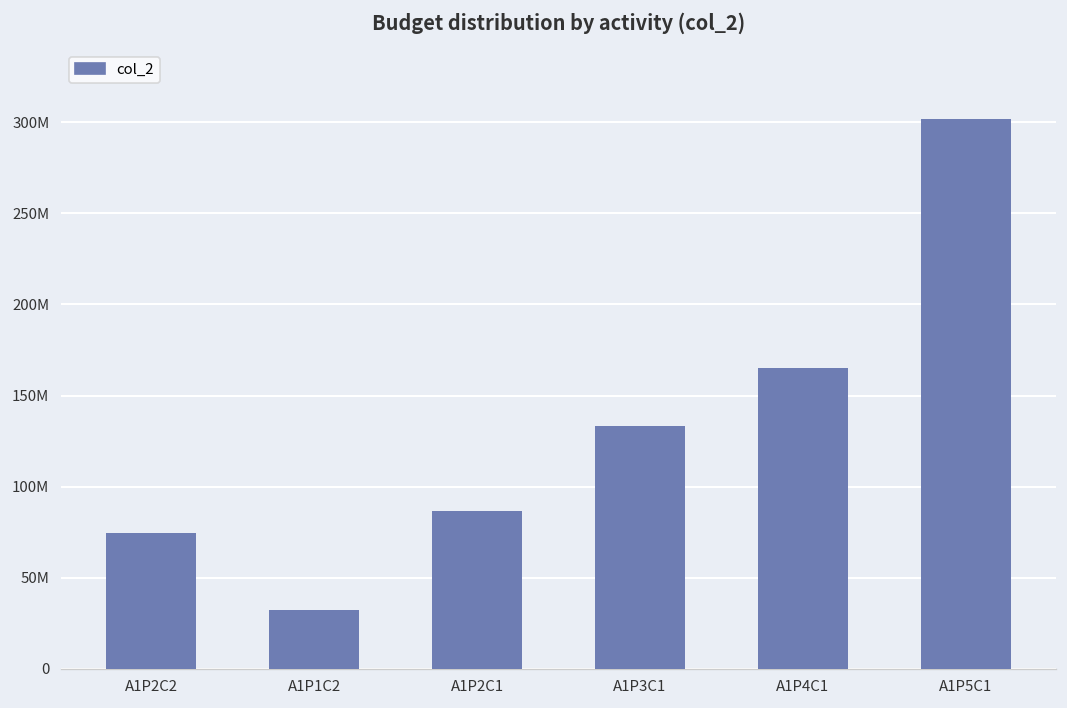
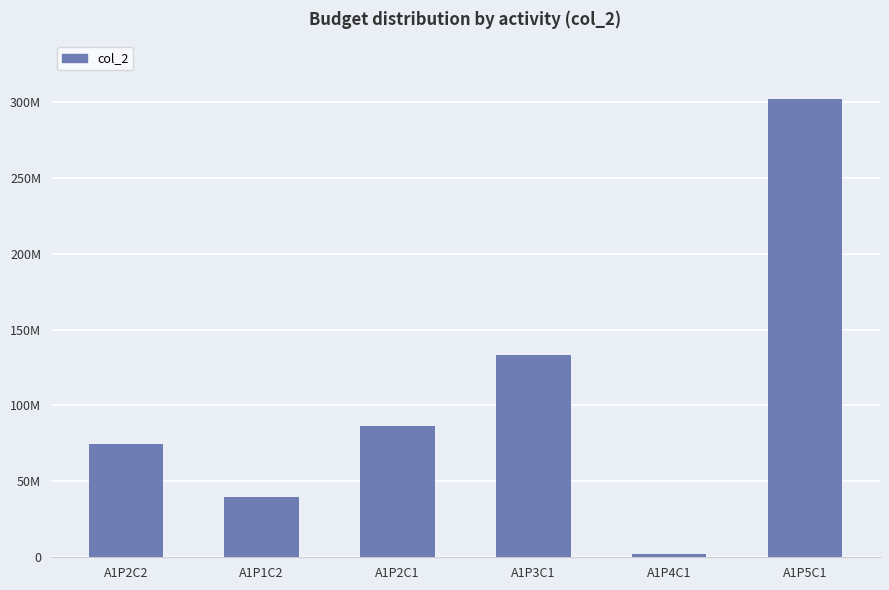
  {
    "A1P2C2": 74000000,
-   "A1P1C2": 32000000,
+   "A1P1C2": 40000000,
    "A1P2C1": 86000000,
    "A1P3C1": 133000000,
-   "A1P4C1": 165000000,
+   "A1P4C1": 2000000,
    "A1P5C1": 302000000
  }
